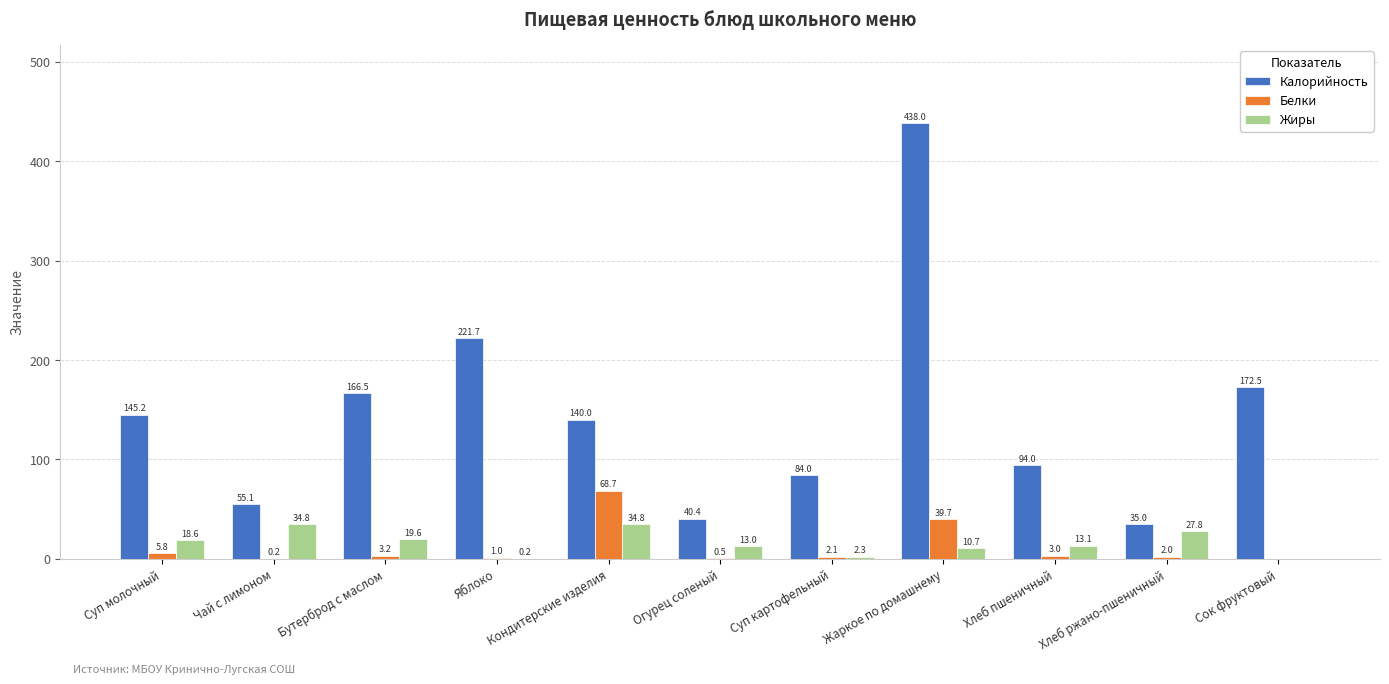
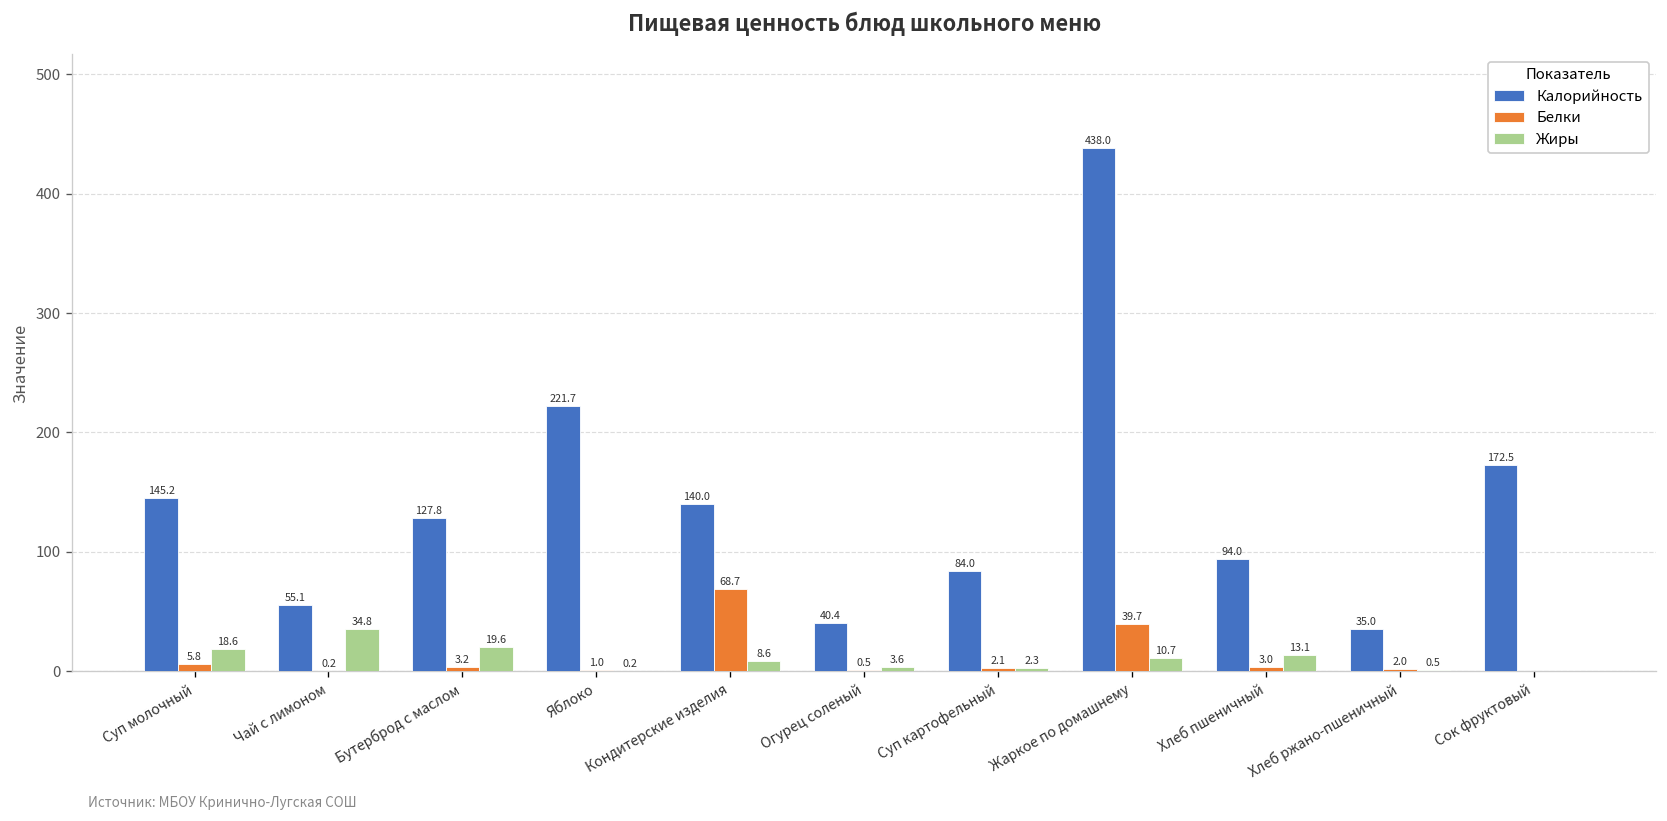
  {
    "Калорийность": {
      "Суп молочный": 145.2,
      "Чай с лимоном": 55.1,
-     "Бутерброд с маслом": 166.5,
+     "Бутерброд с маслом": 127.8,
      "Яблоко": 221.7,
      "Кондитерские изделия": 140.0,
      "Огурец соленый": 40.4,
      "Суп картофельный": 84.0,
      "Жаркое по домашнему": 438.0,
      "Хлеб пшеничный": 94.0,
      "Хлеб ржано-пшеничный": 35.0,
      "Сок фруктовый": 172.5
    },
    "Белки": {
      "Суп молочный": 5.8,
      "Чай с лимоном": 0.2,
      "Бутерброд с маслом": 3.2,
      "Яблоко": 1.0,
      "Кондитерские изделия": 68.7,
      "Огурец соленый": 0.5,
      "Суп картофельный": 2.1,
      "Жаркое по домашнему": 39.7,
      "Хлеб пшеничный": 3.0,
      "Хлеб ржано-пшеничный": 2.0
    },
    "Жиры": {
      "Суп молочный": 18.6,
      "Чай с лимоном": 34.8,
      "Бутерброд с маслом": 19.6,
      "Яблоко": 0.2,
-     "Кондитерские изделия": 34.8,
-     "Огурец соленый": 13.0,
+     "Кондитерские изделия": 8.6,
+     "Огурец соленый": 3.6,
      "Суп картофельный": 2.3,
      "Жаркое по домашнему": 10.7,
      "Хлеб пшеничный": 13.1,
-     "Хлеб ржано-пшеничный": 27.8
+     "Хлеб ржано-пшеничный": 0.5
    }
  }
